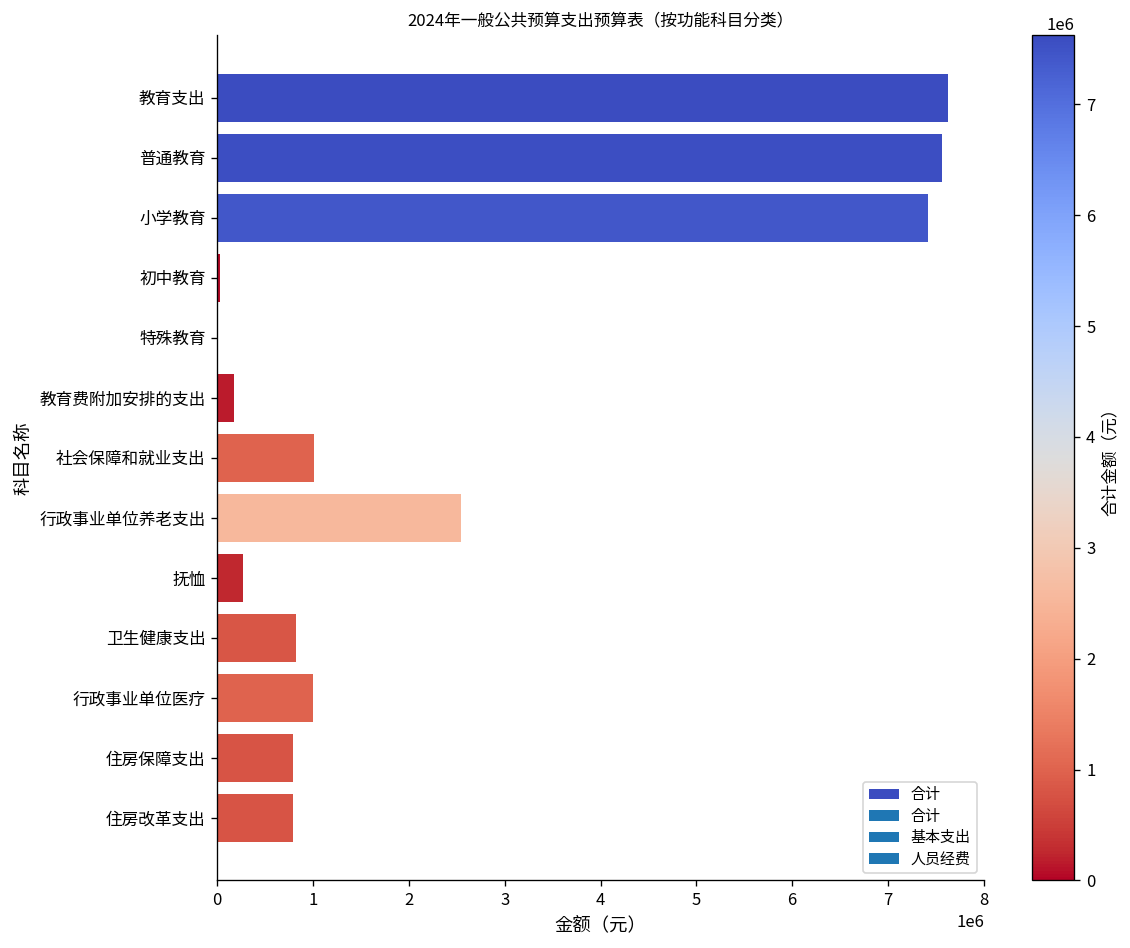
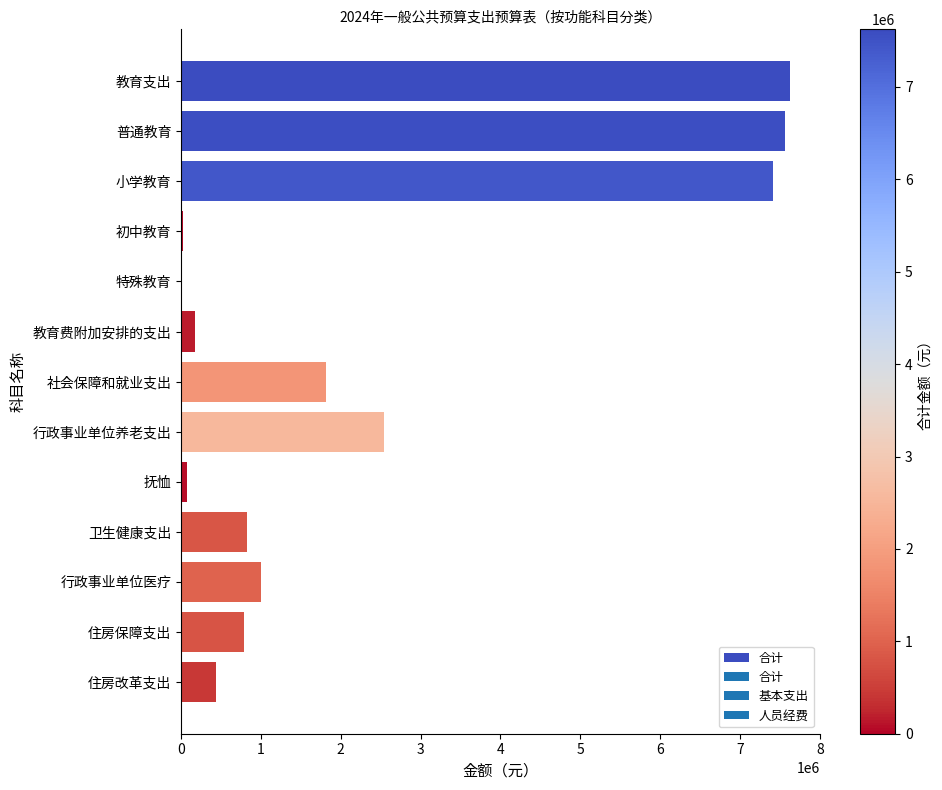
  {
    "教育支出": 7600000,
    "普通教育": 7600000,
    "小学教育": 7400000,
    "教育费附加安排的支出": 200000,
-   "社会保障和就业支出": 1000000,
+   "社会保障和就业支出": 1800000,
    "行政事业单位养老支出": 2500000,
-   "抚恤": 300000,
+   "抚恤": 100000,
    "卫生健康支出": 800000,
    "行政事业单位医疗": 1000000,
    "住房保障支出": 800000,
-   "住房改革支出": 800000
+   "住房改革支出": 400000
  }
